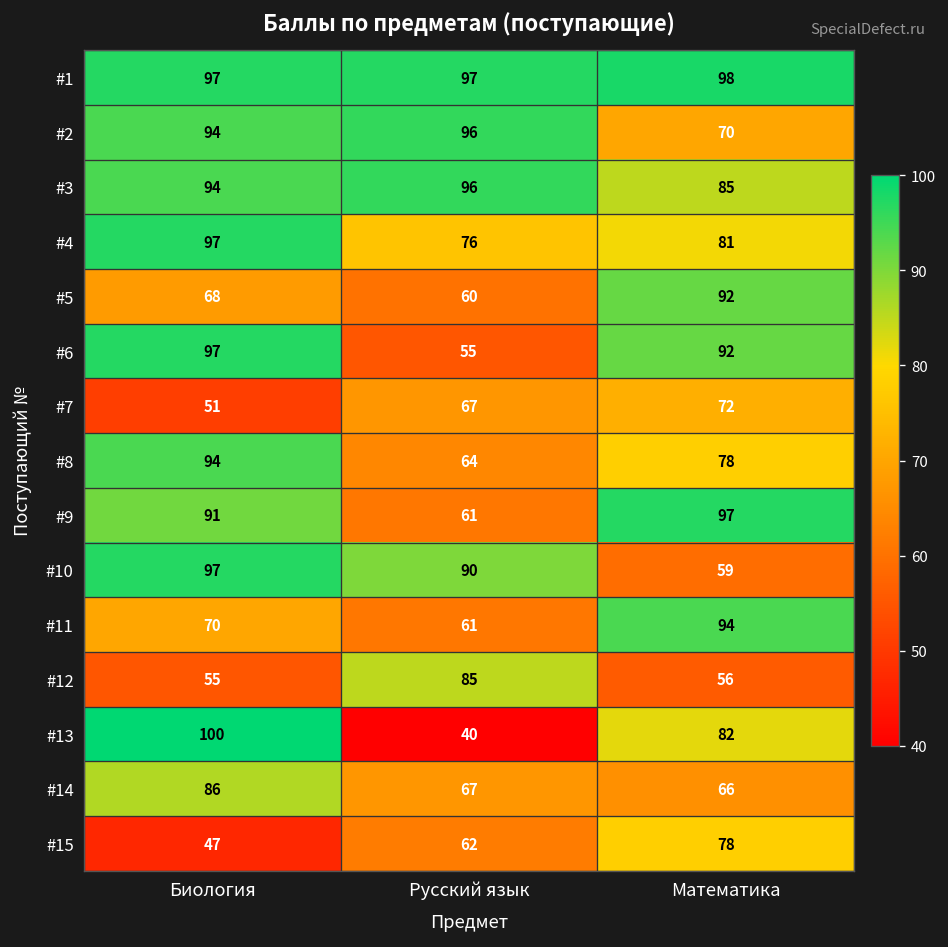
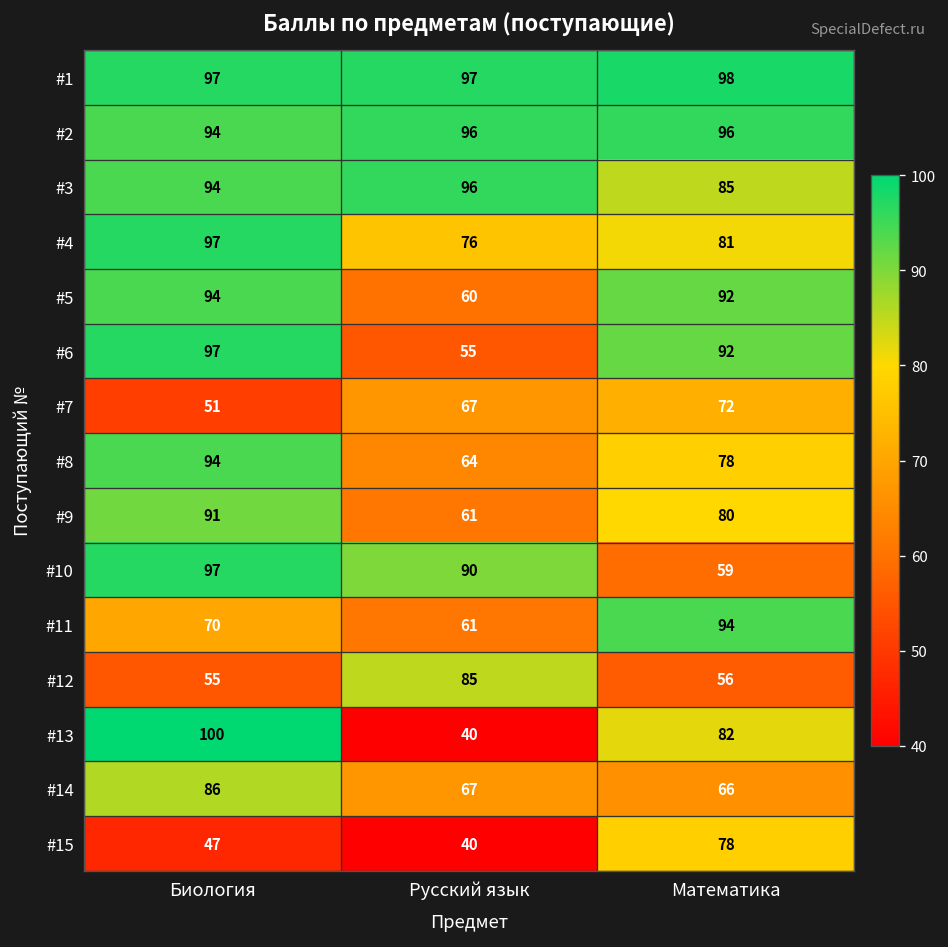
  {
    "#1": {
      "Биология": 97,
      "Русский язык": 97,
      "Математика": 98
    },
    "#2": {
      "Биология": 94,
      "Русский язык": 96,
-     "Математика": 70
+     "Математика": 96
    },
    "#3": {
      "Биология": 94,
      "Русский язык": 96,
      "Математика": 85
    },
    "#4": {
      "Биология": 97,
      "Русский язык": 76,
      "Математика": 81
    },
    "#5": {
-     "Биология": 68,
+     "Биология": 94,
      "Русский язык": 60,
      "Математика": 92
    },
    "#6": {
      "Биология": 97,
      "Русский язык": 55,
      "Математика": 92
    },
    "#7": {
      "Биология": 51,
      "Русский язык": 67,
      "Математика": 72
    },
    "#8": {
      "Биология": 94,
      "Русский язык": 64,
      "Математика": 78
    },
    "#9": {
      "Биология": 91,
      "Русский язык": 61,
-     "Математика": 97
+     "Математика": 80
    },
    "#10": {
      "Биология": 97,
      "Русский язык": 90,
      "Математика": 59
    },
    "#11": {
      "Биология": 70,
      "Русский язык": 61,
      "Математика": 94
    },
    "#12": {
      "Биология": 55,
      "Русский язык": 85,
      "Математика": 56
    },
    "#13": {
      "Биология": 100,
      "Русский язык": 40,
      "Математика": 82
    },
    "#14": {
      "Биология": 86,
      "Русский язык": 67,
      "Математика": 66
    },
    "#15": {
      "Биология": 47,
-     "Русский язык": 62,
+     "Русский язык": 40,
      "Математика": 78
    }
  }
